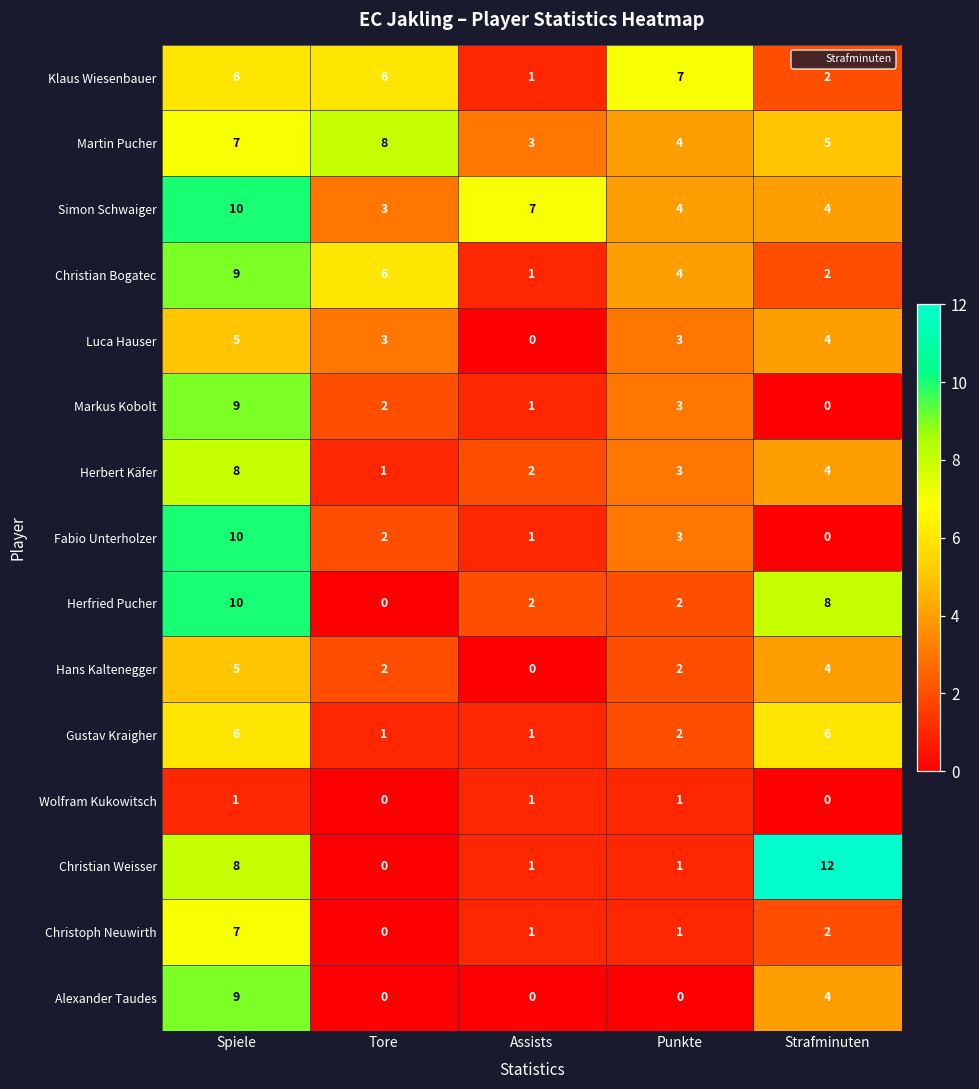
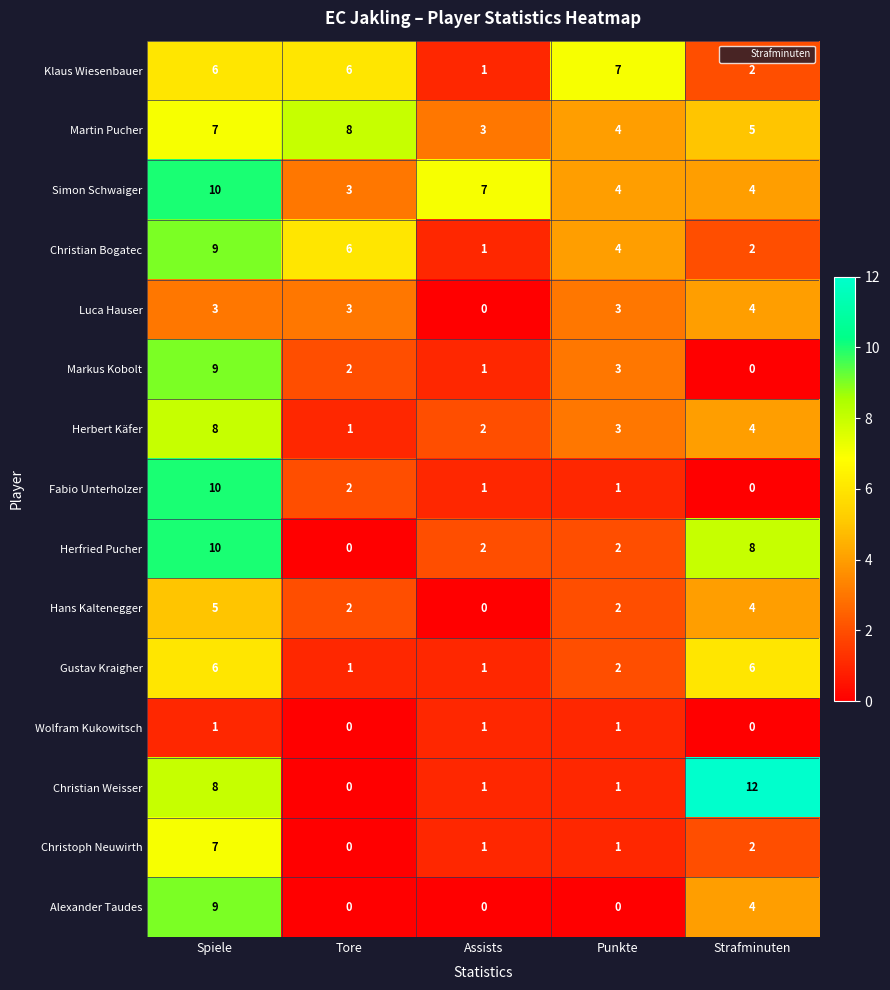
  {
    "Klaus Wiesenbauer": {
      "Spiele": 6,
      "Tore": 6,
      "Assists": 1,
      "Punkte": 7,
      "Strafminuten": 2
    },
    "Martin Pucher": {
      "Spiele": 7,
      "Tore": 8,
      "Assists": 3,
      "Punkte": 4,
      "Strafminuten": 5
    },
    "Simon Schwaiger": {
      "Spiele": 10,
      "Tore": 3,
      "Assists": 7,
      "Punkte": 4,
      "Strafminuten": 4
    },
    "Christian Bogatec": {
      "Spiele": 9,
      "Tore": 6,
      "Assists": 1,
      "Punkte": 4,
      "Strafminuten": 2
    },
    "Luca Hauser": {
-     "Spiele": 5,
+     "Spiele": 3,
      "Tore": 3,
      "Assists": 0,
      "Punkte": 3,
      "Strafminuten": 4
    },
    "Markus Kobolt": {
      "Spiele": 9,
      "Tore": 2,
      "Assists": 1,
      "Punkte": 3,
      "Strafminuten": 0
    },
    "Herbert Käfer": {
      "Spiele": 8,
      "Tore": 1,
      "Assists": 2,
      "Punkte": 3,
      "Strafminuten": 4
    },
    "Fabio Unterholzer": {
      "Spiele": 10,
      "Tore": 2,
      "Assists": 1,
-     "Punkte": 3,
+     "Punkte": 1,
      "Strafminuten": 0
    },
    "Herfried Pucher": {
      "Spiele": 10,
      "Tore": 0,
      "Assists": 2,
      "Punkte": 2,
      "Strafminuten": 8
    },
    "Hans Kaltenegger": {
      "Spiele": 5,
      "Tore": 2,
      "Assists": 0,
      "Punkte": 2,
      "Strafminuten": 4
    },
    "Gustav Kraigher": {
      "Spiele": 6,
      "Tore": 1,
      "Assists": 1,
      "Punkte": 2,
      "Strafminuten": 6
    },
    "Wolfram Kukowitsch": {
      "Spiele": 1,
      "Tore": 0,
      "Assists": 1,
      "Punkte": 1,
      "Strafminuten": 0
    },
    "Christian Weisser": {
      "Spiele": 8,
      "Tore": 0,
      "Assists": 1,
      "Punkte": 1,
      "Strafminuten": 12
    },
    "Christoph Neuwirth": {
      "Spiele": 7,
      "Tore": 0,
      "Assists": 1,
      "Punkte": 1,
      "Strafminuten": 2
    },
    "Alexander Taudes": {
      "Spiele": 9,
      "Tore": 0,
      "Assists": 0,
      "Punkte": 0,
      "Strafminuten": 4
    }
  }
